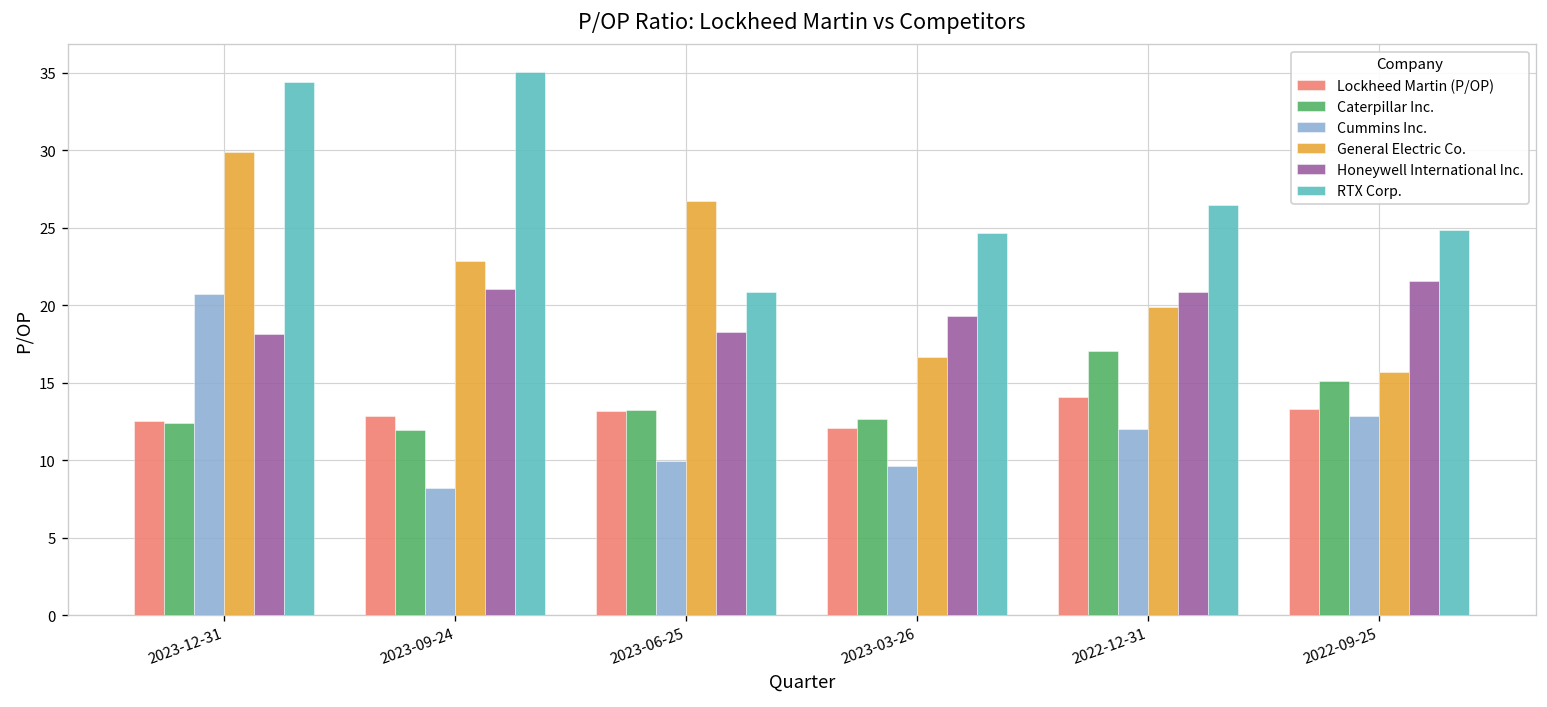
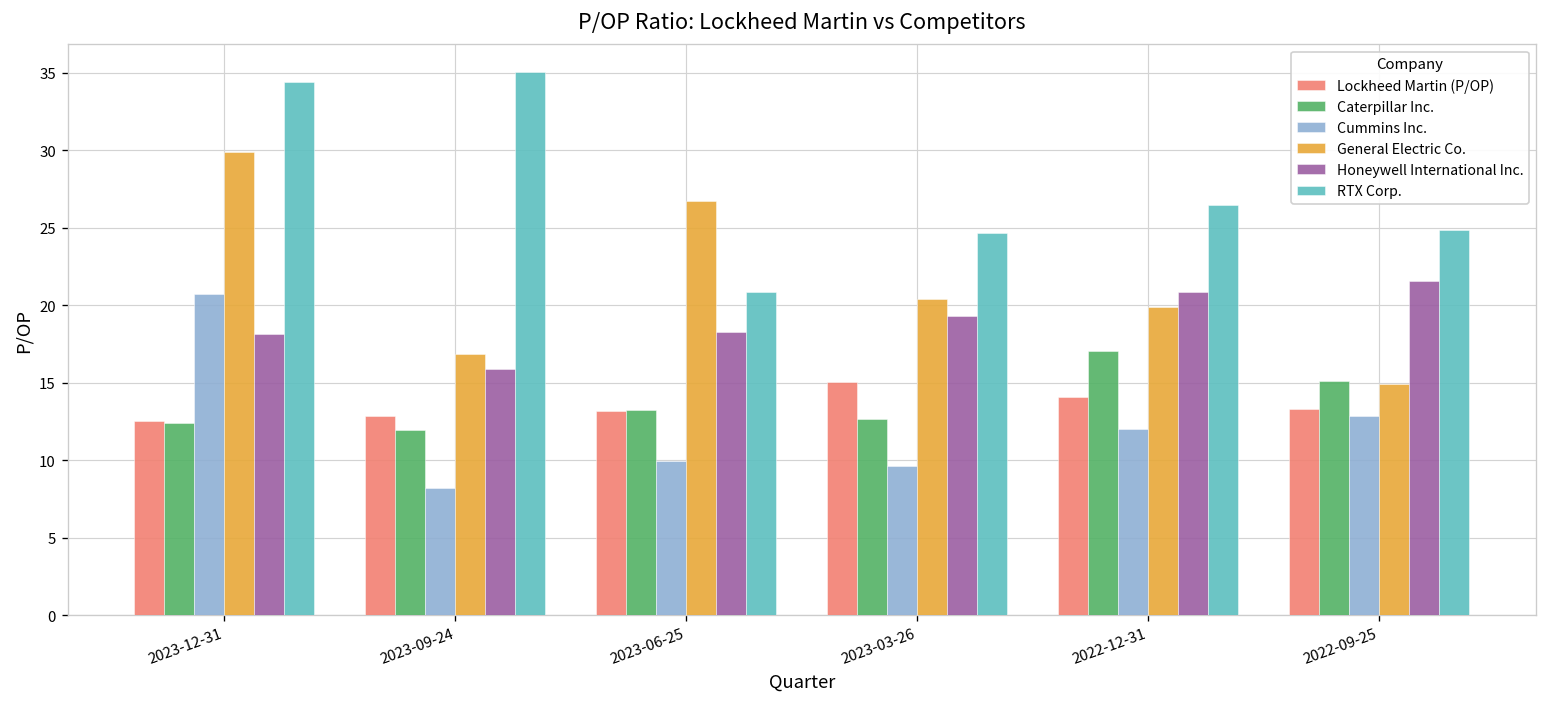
  {
    "Lockheed Martin (P/OP)": {
      "2023-12-31": 12.5,
      "2023-09-24": 12.9,
      "2023-06-25": 13.2,
-     "2023-03-26": 12.1,
+     "2023-03-26": 15.0,
      "2022-12-31": 14.1,
      "2022-09-25": 13.3
    },
    "Caterpillar Inc.": {
      "2023-12-31": 12.4,
      "2023-09-24": 11.9,
      "2023-06-25": 13.2,
      "2023-03-26": 12.7,
      "2022-12-31": 17.0,
      "2022-09-25": 15.1
    },
    "General Electric Co.": {
      "2023-12-31": 29.9,
-     "2023-09-24": 22.8,
+     "2023-09-24": 16.9,
      "2023-06-25": 26.7,
-     "2023-03-26": 16.7,
+     "2023-03-26": 20.4,
      "2022-12-31": 19.9,
-     "2022-09-25": 15.7
+     "2022-09-25": 14.9
    },
    "Honeywell International Inc.": {
      "2023-12-31": 18.2,
-     "2023-09-24": 21.0,
+     "2023-09-24": 15.9,
      "2023-06-25": 18.3,
      "2023-03-26": 19.3,
      "2022-12-31": 20.8,
      "2022-09-25": 21.5
    }
  }
